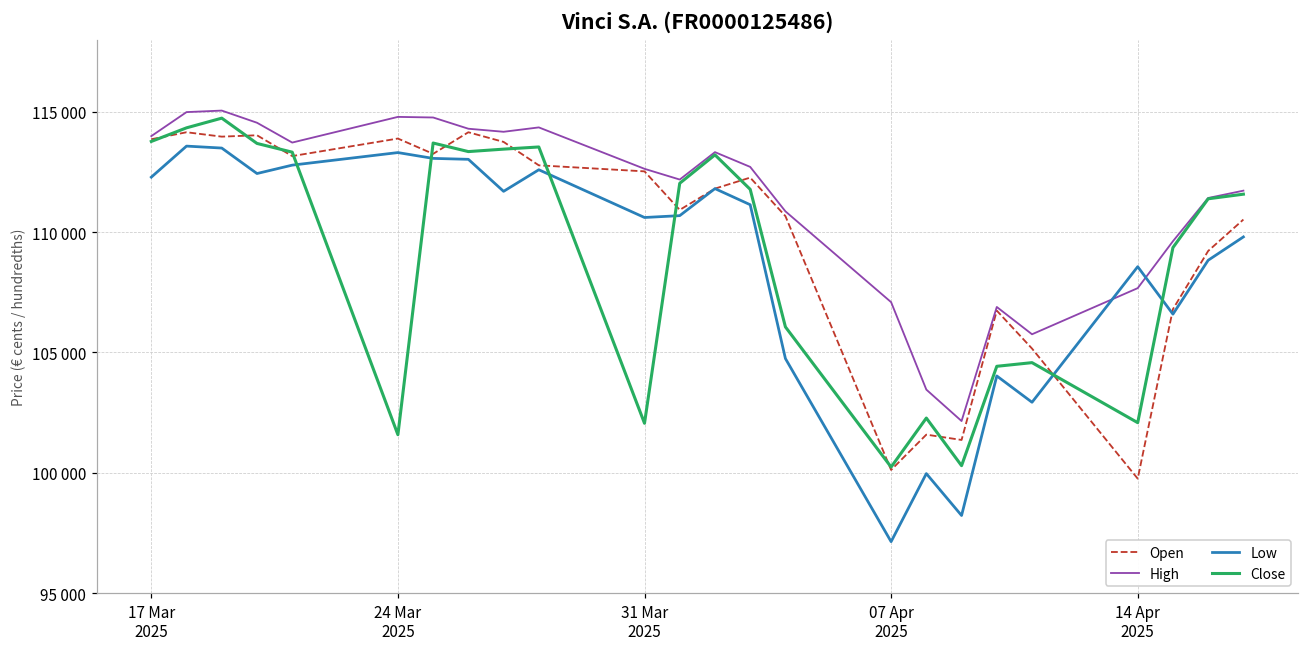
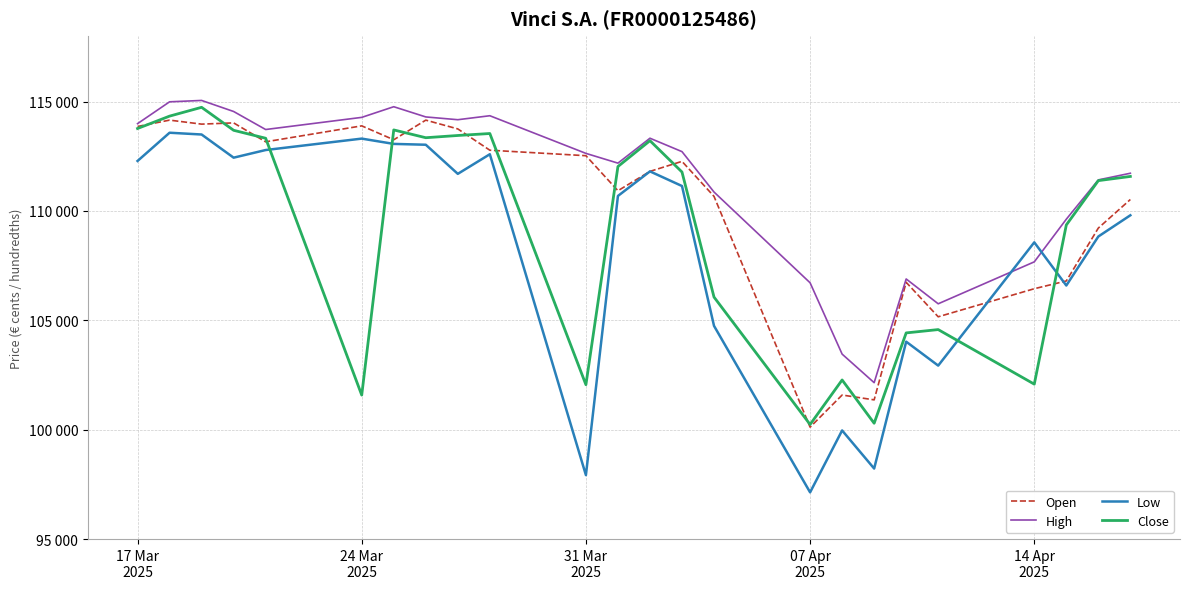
  {
    "Open": {
      "24 Mar 2025": 113900,
      "07 Apr 2025": 100100,
-     "14 Apr 2025": 99800
+     "14 Apr 2025": 106400
    },
    "High": {
      "17 Mar 2025": 114000,
-     "24 Mar 2025": 114800,
-     "07 Apr 2025": 107100,
+     "24 Mar 2025": 114300,
+     "07 Apr 2025": 106700,
      "14 Apr 2025": 107700
    },
    "Low": {
      "17 Mar 2025": 112300,
      "24 Mar 2025": 113300,
-     "31 Mar 2025": 110600,
+     "31 Mar 2025": 97900,
      "07 Apr 2025": 97100,
      "14 Apr 2025": 108600
    },
    "Close": {
      "24 Mar 2025": 101600,
      "31 Mar 2025": 102100,
      "07 Apr 2025": 100200,
      "14 Apr 2025": 102100
    }
  }
